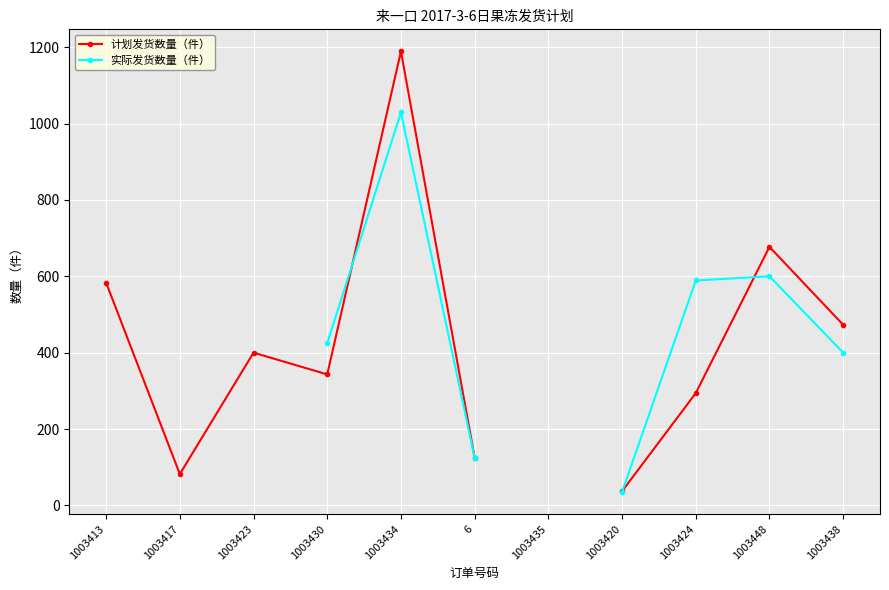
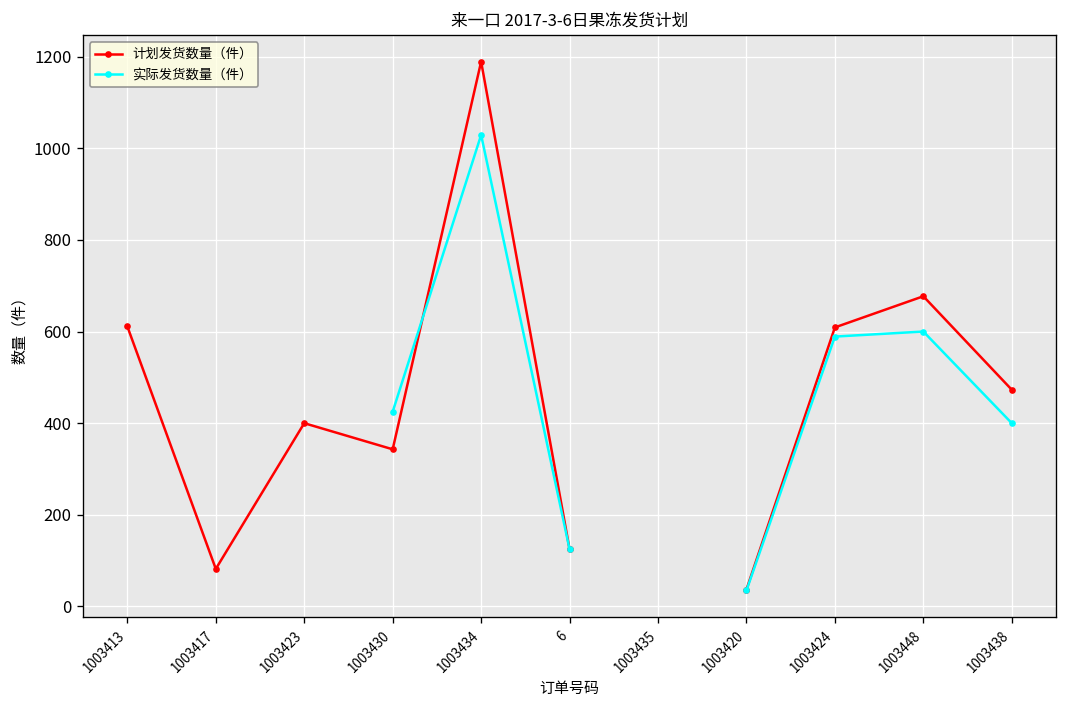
  {
    "计划发货数量（件）": {
-     "1003413": 580,
+     "1003413": 610,
      "1003417": 80,
      "1003423": 400,
      "1003430": 340,
      "1003434": 1190,
-     "1003424": 290,
+     "1003424": 610,
      "1003448": 680,
      "1003438": 470
    },
    "实际发货数量（件）": {
      "1003430": 430,
      "1003434": 1030,
      "1003424": 590,
      "1003448": 600,
      "1003438": 400
    }
  }
